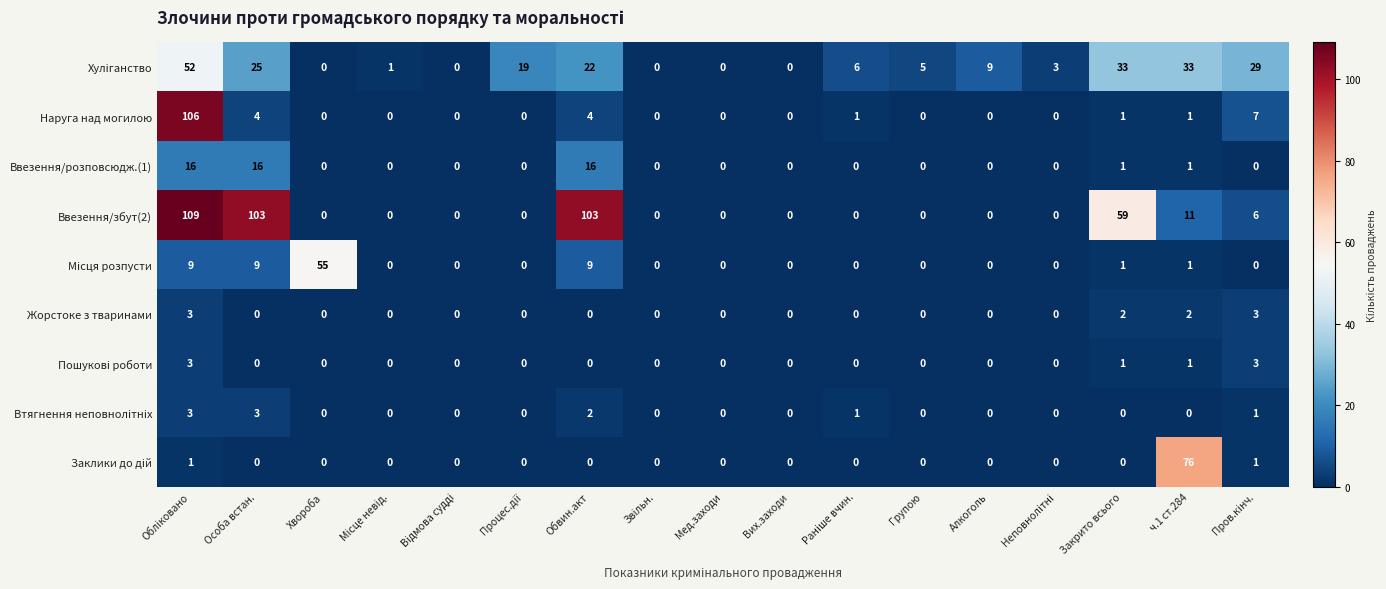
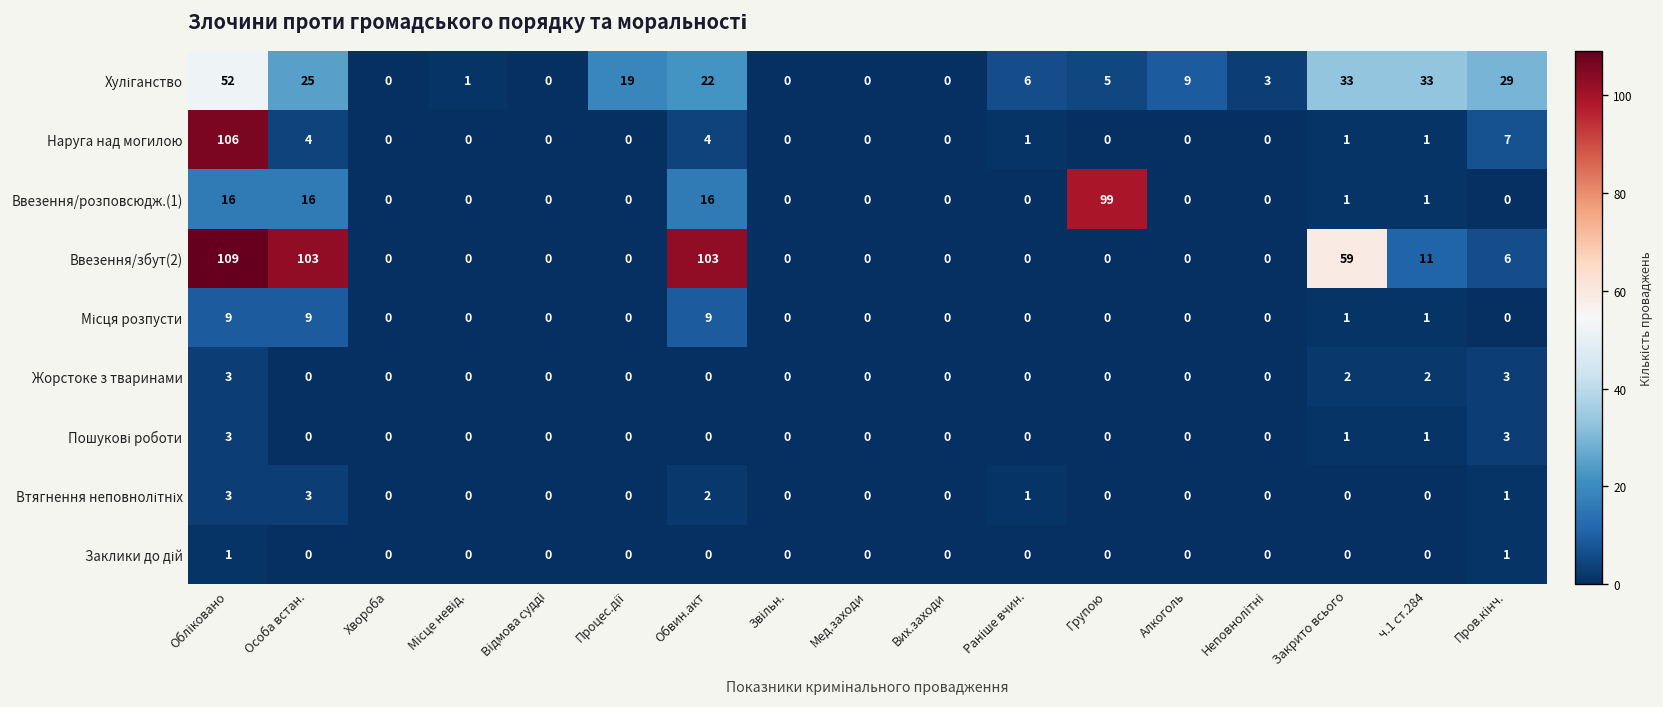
  {
    "Хуліганство": {
      "Обліковано": 52,
      "Особа встан.": 25,
      "Хвороба": 0,
      "Місце невід.": 1,
      "Відмова судді": 0,
      "Процес.дії": 19,
      "Обвин.акт": 22,
      "Звільн.": 0,
      "Мед.заходи": 0,
      "Вих.заходи": 0,
      "Раніше вчин.": 6,
      "Групою": 5,
      "Алкоголь": 9,
      "Неповнолітні": 3,
      "Закрито всього": 33,
      "ч.1 ст.284": 33,
      "Пров.кінч.": 29
    },
    "Наруга над могилою": {
      "Обліковано": 106,
      "Особа встан.": 4,
      "Хвороба": 0,
      "Місце невід.": 0,
      "Відмова судді": 0,
      "Процес.дії": 0,
      "Обвин.акт": 4,
      "Звільн.": 0,
      "Мед.заходи": 0,
      "Вих.заходи": 0,
      "Раніше вчин.": 1,
      "Групою": 0,
      "Алкоголь": 0,
      "Неповнолітні": 0,
      "Закрито всього": 1,
      "ч.1 ст.284": 1,
      "Пров.кінч.": 7
    },
    "Ввезення/розповсюдж.(1)": {
      "Обліковано": 16,
      "Особа встан.": 16,
      "Хвороба": 0,
      "Місце невід.": 0,
      "Відмова судді": 0,
      "Процес.дії": 0,
      "Обвин.акт": 16,
      "Звільн.": 0,
      "Мед.заходи": 0,
      "Вих.заходи": 0,
      "Раніше вчин.": 0,
-     "Групою": 0,
+     "Групою": 99,
      "Алкоголь": 0,
      "Неповнолітні": 0,
      "Закрито всього": 1,
      "ч.1 ст.284": 1,
      "Пров.кінч.": 0
    },
    "Ввезення/збут(2)": {
      "Обліковано": 109,
      "Особа встан.": 103,
      "Хвороба": 0,
      "Місце невід.": 0,
      "Відмова судді": 0,
      "Процес.дії": 0,
      "Обвин.акт": 103,
      "Звільн.": 0,
      "Мед.заходи": 0,
      "Вих.заходи": 0,
      "Раніше вчин.": 0,
      "Групою": 0,
      "Алкоголь": 0,
      "Неповнолітні": 0,
      "Закрито всього": 59,
      "ч.1 ст.284": 11,
      "Пров.кінч.": 6
    },
    "Місця розпусти": {
      "Обліковано": 9,
      "Особа встан.": 9,
-     "Хвороба": 55,
+     "Хвороба": 0,
      "Місце невід.": 0,
      "Відмова судді": 0,
      "Процес.дії": 0,
      "Обвин.акт": 9,
      "Звільн.": 0,
      "Мед.заходи": 0,
      "Вих.заходи": 0,
      "Раніше вчин.": 0,
      "Групою": 0,
      "Алкоголь": 0,
      "Неповнолітні": 0,
      "Закрито всього": 1,
      "ч.1 ст.284": 1,
      "Пров.кінч.": 0
    },
    "Жорстоке з тваринами": {
      "Обліковано": 3,
      "Особа встан.": 0,
      "Хвороба": 0,
      "Місце невід.": 0,
      "Відмова судді": 0,
      "Процес.дії": 0,
      "Обвин.акт": 0,
      "Звільн.": 0,
      "Мед.заходи": 0,
      "Вих.заходи": 0,
      "Раніше вчин.": 0,
      "Групою": 0,
      "Алкоголь": 0,
      "Неповнолітні": 0,
      "Закрито всього": 2,
      "ч.1 ст.284": 2,
      "Пров.кінч.": 3
    },
    "Пошукові роботи": {
      "Обліковано": 3,
      "Особа встан.": 0,
      "Хвороба": 0,
      "Місце невід.": 0,
      "Відмова судді": 0,
      "Процес.дії": 0,
      "Обвин.акт": 0,
      "Звільн.": 0,
      "Мед.заходи": 0,
      "Вих.заходи": 0,
      "Раніше вчин.": 0,
      "Групою": 0,
      "Алкоголь": 0,
      "Неповнолітні": 0,
      "Закрито всього": 1,
      "ч.1 ст.284": 1,
      "Пров.кінч.": 3
    },
    "Втягнення неповнолітніх": {
      "Обліковано": 3,
      "Особа встан.": 3,
      "Хвороба": 0,
      "Місце невід.": 0,
      "Відмова судді": 0,
      "Процес.дії": 0,
      "Обвин.акт": 2,
      "Звільн.": 0,
      "Мед.заходи": 0,
      "Вих.заходи": 0,
      "Раніше вчин.": 1,
      "Групою": 0,
      "Алкоголь": 0,
      "Неповнолітні": 0,
      "Закрито всього": 0,
      "ч.1 ст.284": 0,
      "Пров.кінч.": 1
    },
    "Заклики до дій": {
      "Обліковано": 1,
      "Особа встан.": 0,
      "Хвороба": 0,
      "Місце невід.": 0,
      "Відмова судді": 0,
      "Процес.дії": 0,
      "Обвин.акт": 0,
      "Звільн.": 0,
      "Мед.заходи": 0,
      "Вих.заходи": 0,
      "Раніше вчин.": 0,
      "Групою": 0,
      "Алкоголь": 0,
      "Неповнолітні": 0,
      "Закрито всього": 0,
-     "ч.1 ст.284": 76,
+     "ч.1 ст.284": 0,
      "Пров.кінч.": 1
    }
  }
